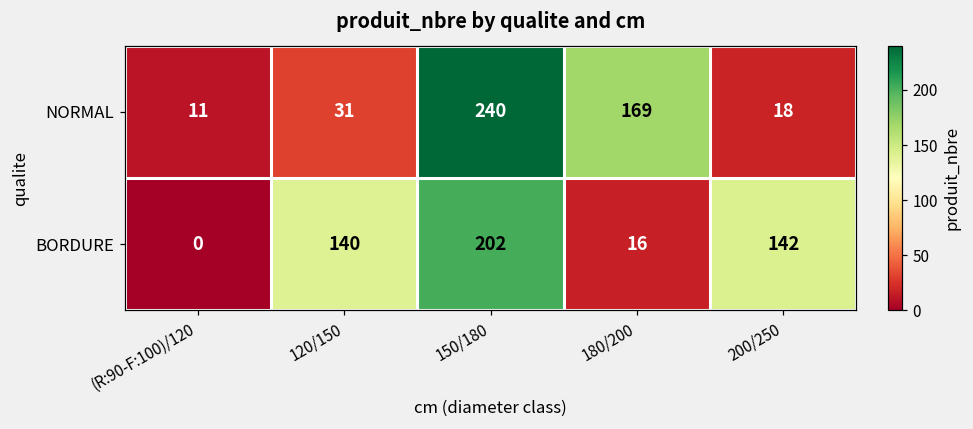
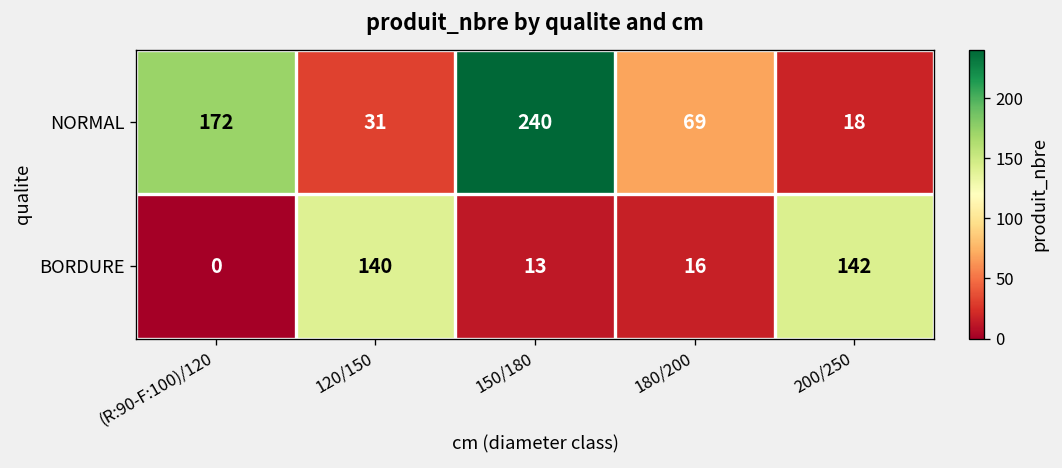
  {
    "NORMAL": {
-     "(R:90-F:100)/120": 11,
+     "(R:90-F:100)/120": 172,
      "120/150": 31,
      "150/180": 240,
-     "180/200": 169,
+     "180/200": 69,
      "200/250": 18
    },
    "BORDURE": {
      "(R:90-F:100)/120": 0,
      "120/150": 140,
-     "150/180": 202,
+     "150/180": 13,
      "180/200": 16,
      "200/250": 142
    }
  }
